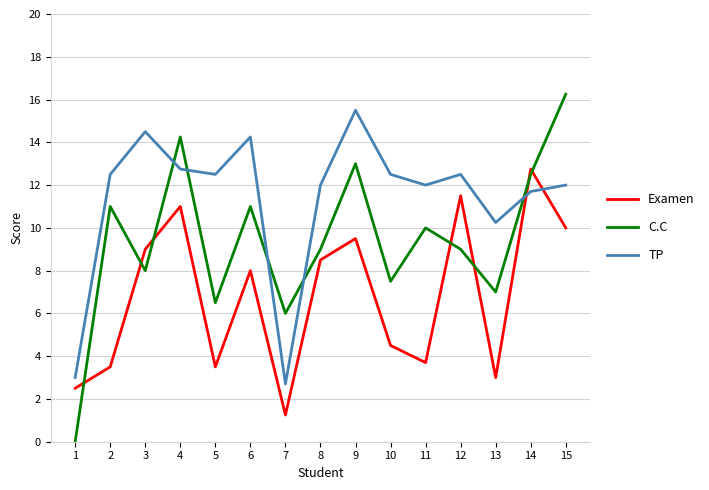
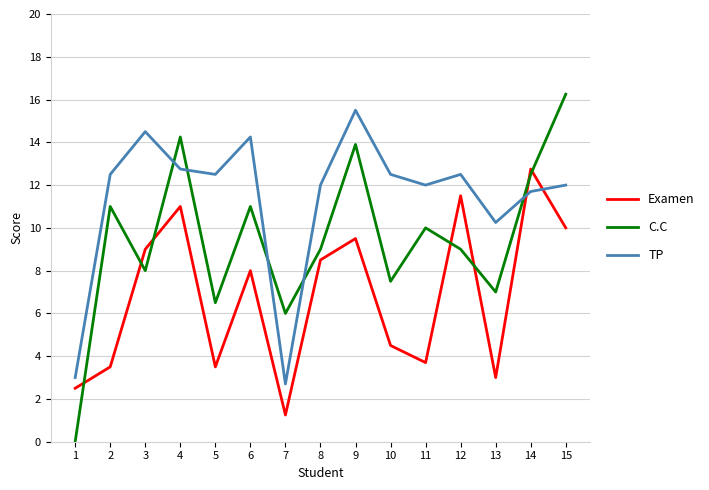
  {
    "Examen": {
      "1": 2.5,
      "2": 3.5,
      "3": 9.0,
      "4": 11.0,
      "5": 3.5,
      "6": 8.0,
      "7": 1.3,
      "8": 8.5,
      "9": 9.5,
      "10": 4.5,
      "11": 3.7,
      "12": 11.5,
      "13": 3.0,
      "14": 12.8,
      "15": 10.0
    },
    "C.C": {
      "1": 0.0,
      "2": 11.0,
      "3": 8.0,
      "4": 14.3,
      "5": 6.5,
      "6": 11.0,
      "7": 6.0,
      "8": 9.0,
-     "9": 13.0,
+     "9": 13.9,
      "10": 7.5,
      "11": 10.0,
      "12": 9.0,
      "13": 7.0,
      "14": 12.5,
      "15": 16.3
    },
    "TP": {
      "1": 3.0,
      "2": 12.5,
      "3": 14.5,
      "4": 12.8,
      "5": 12.5,
      "6": 14.3,
      "7": 2.7,
      "8": 12.0,
      "9": 15.5,
      "10": 12.5,
      "11": 12.0,
      "12": 12.5,
      "13": 10.3,
      "14": 11.7,
      "15": 12.0
    }
  }
